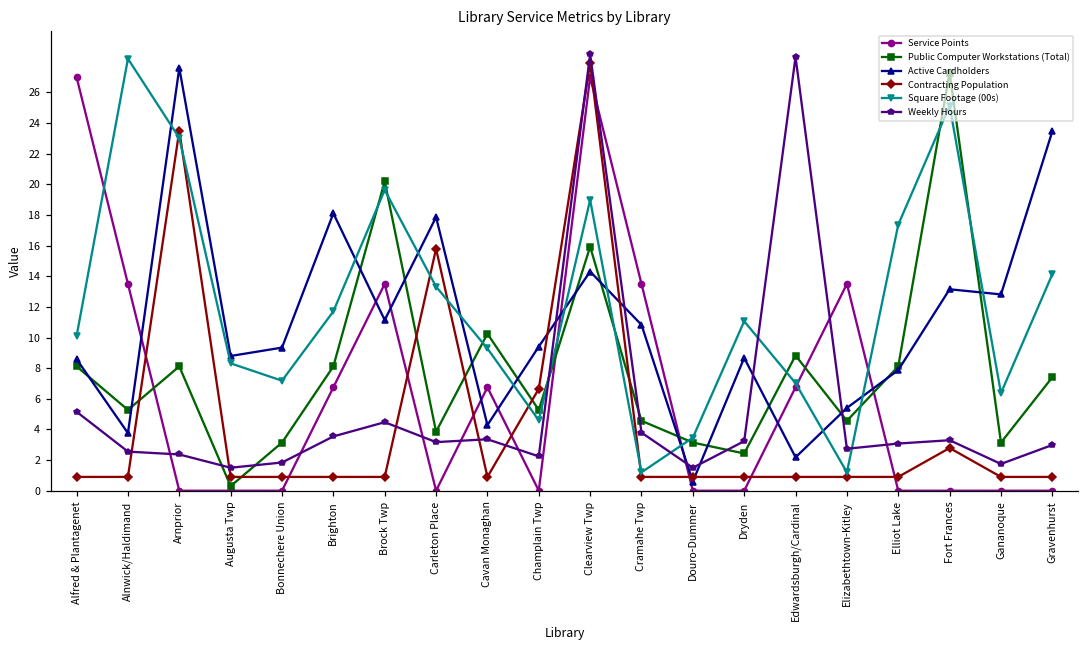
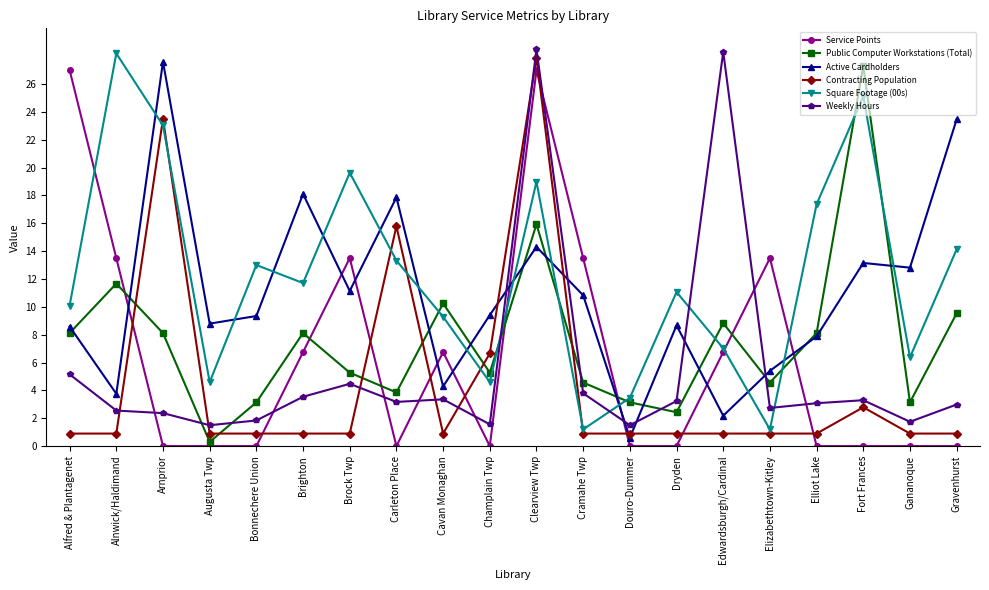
  {
    "Service Points": {
      "Alfred & Plantagenet": 27.0,
      "Alnwick/Haldimand": 13.5,
      "Arnprior": 0.0,
      "Augusta Twp": 0.0,
      "Bonnechere Union": 0.0,
      "Brighton": 6.8,
      "Brock Twp": 13.5,
      "Carleton Place": 0.0,
      "Cavan Monaghan": 6.8,
      "Champlain Twp": 0.0,
      "Clearview Twp": 27.0,
      "Cramahe Twp": 13.5,
      "Douro-Dummer": 0.0,
      "Dryden": 0.0,
      "Edwardsburgh/Cardinal": 6.8,
      "Elizabethtown-Kitley": 13.5,
      "Elliot Lake": 0.0,
      "Fort Frances": 0.0,
      "Gananoque": 0.0,
      "Gravenhurst": 0.0
    },
    "Public Computer Workstations (Total)": {
      "Alfred & Plantagenet": 8.1,
-     "Alnwick/Haldimand": 5.3,
+     "Alnwick/Haldimand": 11.7,
      "Arnprior": 8.1,
      "Augusta Twp": 0.3,
      "Bonnechere Union": 3.1,
      "Brighton": 8.1,
-     "Brock Twp": 20.2,
+     "Brock Twp": 5.3,
      "Carleton Place": 3.9,
      "Cavan Monaghan": 10.2,
      "Champlain Twp": 5.3,
      "Clearview Twp": 15.9,
      "Cramahe Twp": 4.6,
      "Douro-Dummer": 3.1,
      "Dryden": 2.4,
      "Edwardsburgh/Cardinal": 8.8,
      "Elizabethtown-Kitley": 4.6,
      "Elliot Lake": 8.1,
      "Gananoque": 3.1,
-     "Gravenhurst": 7.4
+     "Gravenhurst": 9.5
    },
    "Active Cardholders": {
      "Alfred & Plantagenet": 8.6,
      "Alnwick/Haldimand": 3.8,
      "Arnprior": 27.6,
      "Augusta Twp": 8.8,
      "Bonnechere Union": 9.3,
      "Brighton": 18.1,
      "Brock Twp": 11.1,
      "Carleton Place": 17.9,
      "Cavan Monaghan": 4.3,
      "Champlain Twp": 9.4,
      "Clearview Twp": 14.3,
      "Cramahe Twp": 10.8,
      "Douro-Dummer": 0.6,
      "Dryden": 8.7,
      "Edwardsburgh/Cardinal": 2.2,
      "Elizabethtown-Kitley": 5.4,
      "Elliot Lake": 7.9,
      "Fort Frances": 13.2,
      "Gananoque": 12.8,
      "Gravenhurst": 23.5
    },
    "Contracting Population": {
      "Alfred & Plantagenet": 0.9,
      "Alnwick/Haldimand": 0.9,
      "Arnprior": 23.5,
      "Augusta Twp": 0.9,
      "Bonnechere Union": 0.9,
      "Brighton": 0.9,
      "Brock Twp": 0.9,
      "Carleton Place": 15.8,
      "Cavan Monaghan": 0.9,
      "Champlain Twp": 6.7,
      "Clearview Twp": 27.9,
      "Cramahe Twp": 0.9,
      "Douro-Dummer": 0.9,
      "Dryden": 0.9,
      "Edwardsburgh/Cardinal": 0.9,
      "Elizabethtown-Kitley": 0.9,
      "Elliot Lake": 0.9,
      "Fort Frances": 2.8,
      "Gananoque": 0.9,
      "Gravenhurst": 0.9
    },
    "Square Footage (00s)": {
      "Alfred & Plantagenet": 10.1,
      "Alnwick/Haldimand": 28.2,
      "Arnprior": 23.0,
-     "Augusta Twp": 8.3,
-     "Bonnechere Union": 7.2,
+     "Augusta Twp": 4.6,
+     "Bonnechere Union": 13.0,
      "Brighton": 11.7,
      "Brock Twp": 19.6,
      "Carleton Place": 13.3,
      "Cavan Monaghan": 9.3,
      "Champlain Twp": 4.6,
      "Clearview Twp": 19.0,
      "Cramahe Twp": 1.2,
      "Douro-Dummer": 3.5,
      "Dryden": 11.1,
      "Edwardsburgh/Cardinal": 7.0,
      "Elizabethtown-Kitley": 1.2,
      "Elliot Lake": 17.4,
      "Gananoque": 6.4,
      "Gravenhurst": 14.1
    },
    "Weekly Hours": {
      "Alfred & Plantagenet": 5.2,
      "Alnwick/Haldimand": 2.6,
      "Arnprior": 2.4,
      "Augusta Twp": 1.5,
      "Bonnechere Union": 1.8,
      "Brighton": 3.5,
      "Brock Twp": 4.5,
      "Carleton Place": 3.2,
      "Cavan Monaghan": 3.4,
-     "Champlain Twp": 2.2,
+     "Champlain Twp": 1.6,
      "Clearview Twp": 28.5,
      "Cramahe Twp": 3.8,
      "Douro-Dummer": 1.5,
      "Dryden": 3.2,
      "Edwardsburgh/Cardinal": 28.3,
      "Elizabethtown-Kitley": 2.7,
      "Elliot Lake": 3.1,
      "Fort Frances": 3.3,
      "Gananoque": 1.7,
      "Gravenhurst": 3.0
    }
  }
